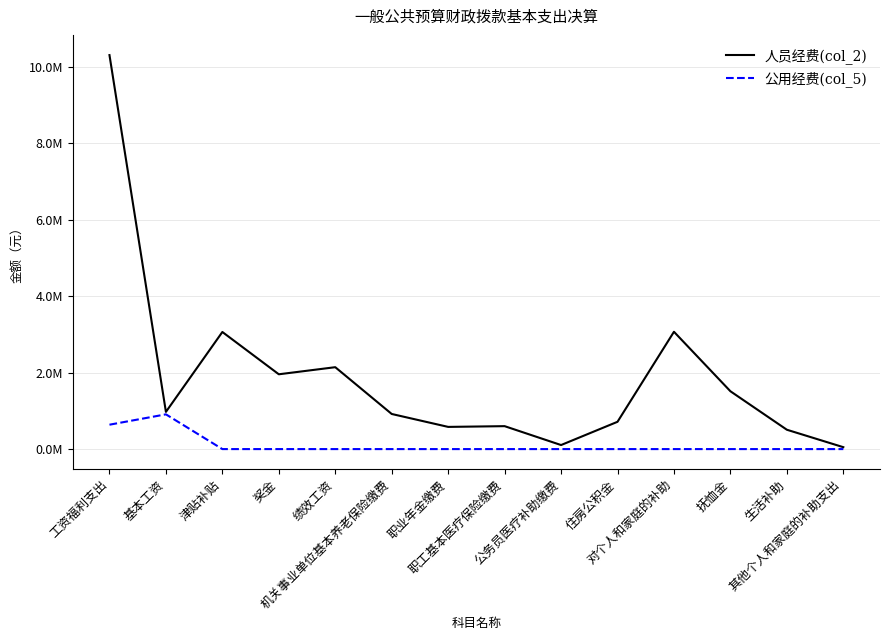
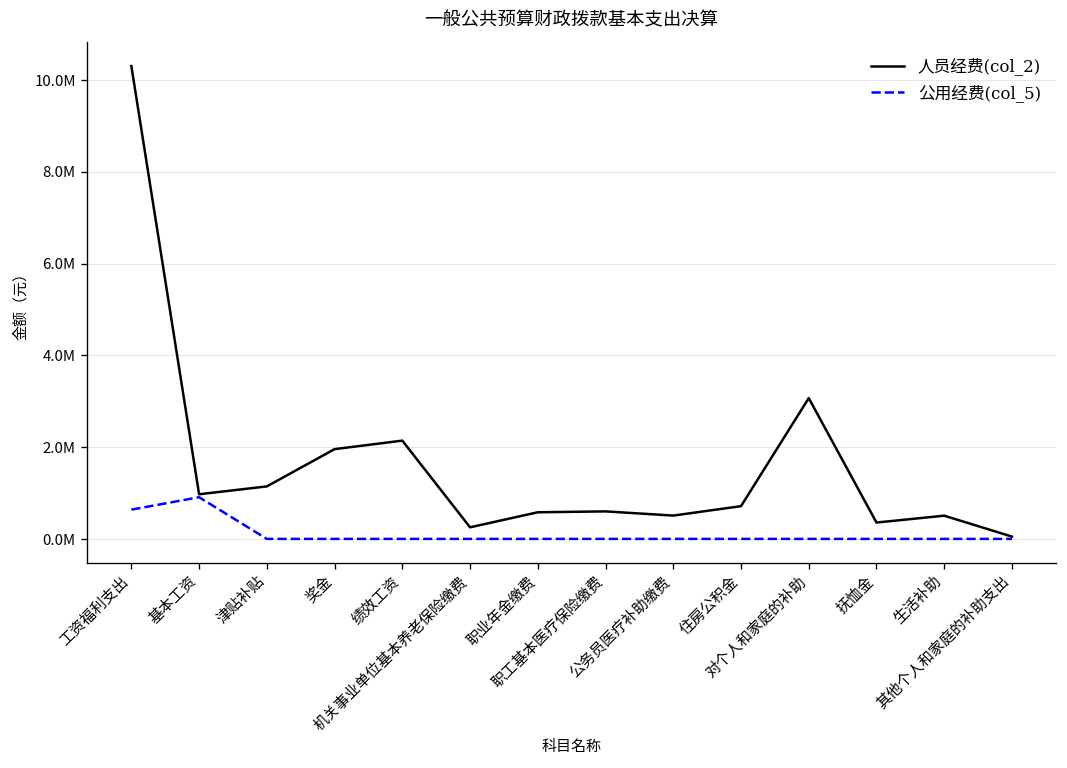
  {
    "人员经费(col_2)": {
      "工资福利支出": 10300000,
-     "津贴补贴": 3100000,
+     "津贴补贴": 1100000,
      "奖金": 2000000,
      "绩效工资": 2100000,
-     "机关事业单位基本养老保险缴费": 900000,
+     "机关事业单位基本养老保险缴费": 300000,
      "职业年金缴费": 600000,
      "职工基本医疗保险缴费": 600000,
-     "公务员医疗补助缴费": 100000,
+     "公务员医疗补助缴费": 500000,
      "住房公积金": 700000,
      "对个人和家庭的补助": 3100000,
-     "抚恤金": 1500000,
+     "抚恤金": 400000,
      "生活补助": 500000
    },
    "公用经费(col_5)": {
      "工资福利支出": 600000,
      "津贴补贴": 0,
      "奖金": 0,
      "绩效工资": 0,
      "机关事业单位基本养老保险缴费": 0,
      "职业年金缴费": 0,
      "职工基本医疗保险缴费": 0,
      "公务员医疗补助缴费": 0,
      "住房公积金": 0,
      "对个人和家庭的补助": 0,
      "抚恤金": 0,
      "生活补助": 0
    }
  }
